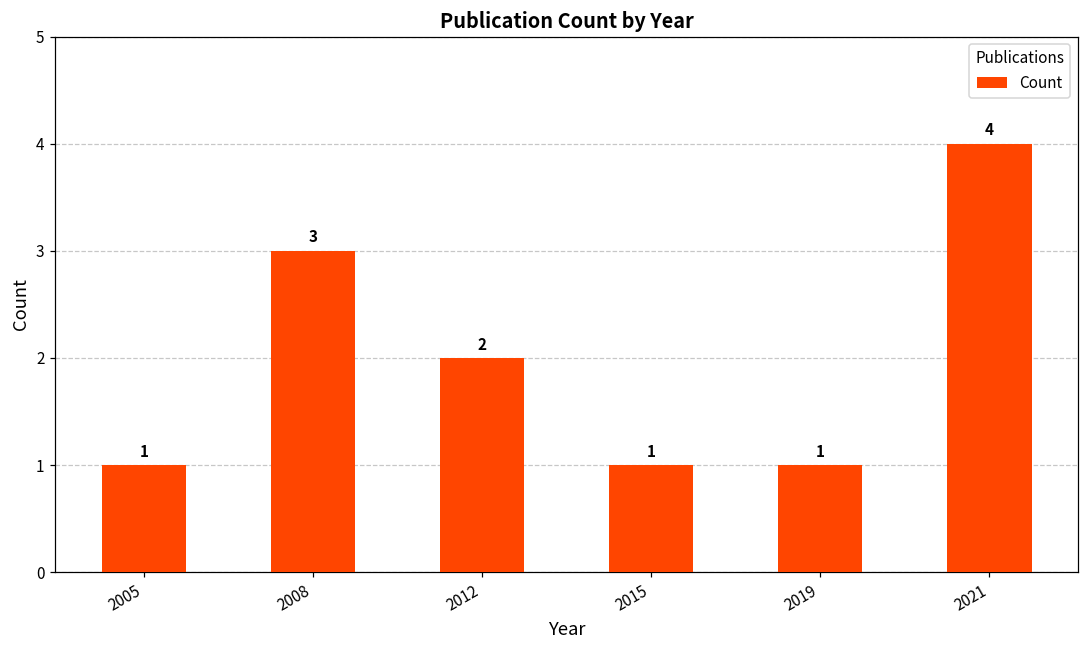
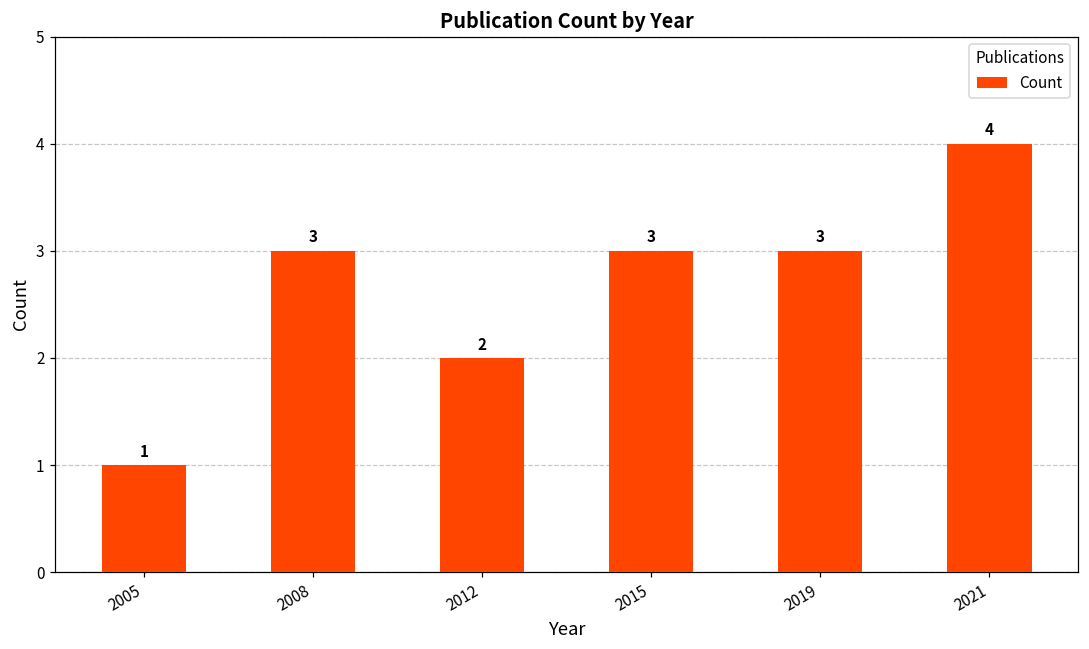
  {
    "2005": 1,
    "2008": 3,
    "2012": 2,
-   "2015": 1,
-   "2019": 1,
+   "2015": 3,
+   "2019": 3,
    "2021": 4
  }
